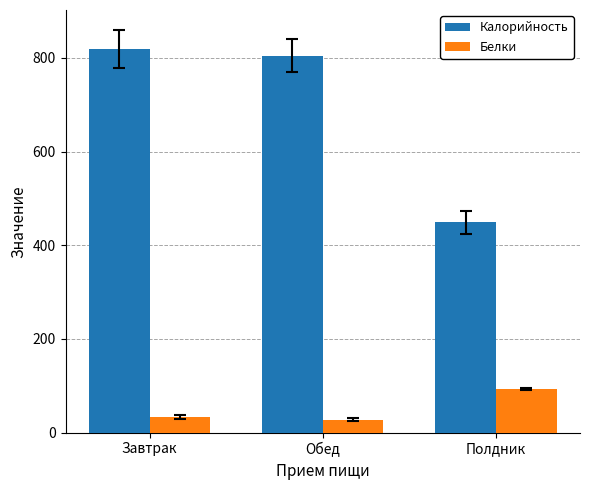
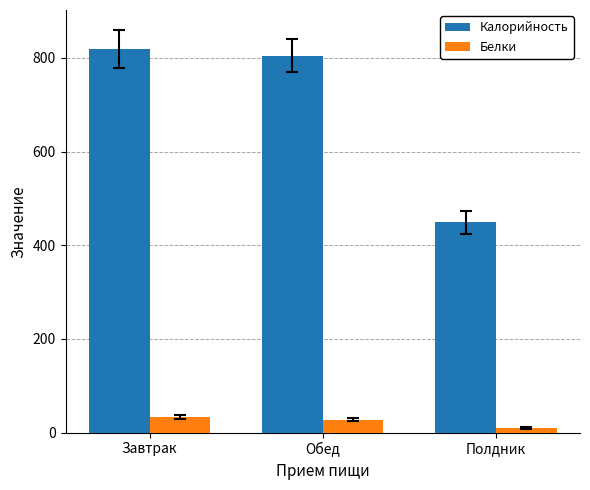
  {
    "Белки": {
      "Завтрак": 30,
      "Обед": 30,
-     "Полдник": 90
+     "Полдник": 10
    }
  }
